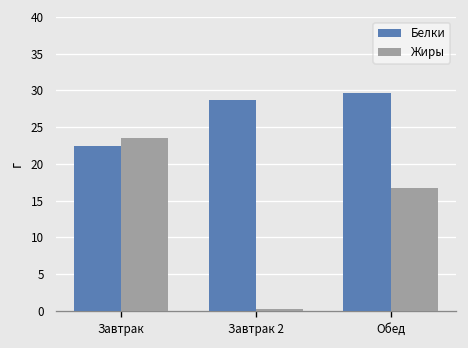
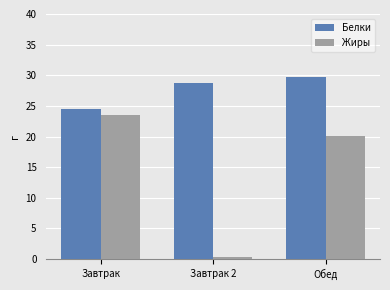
  {
    "Белки": {
-     "Завтрак": 22,
+     "Завтрак": 24,
      "Завтрак 2": 29,
      "Обед": 30
    },
    "Жиры": {
      "Завтрак": 23,
-     "Обед": 17
+     "Обед": 20
    }
  }
